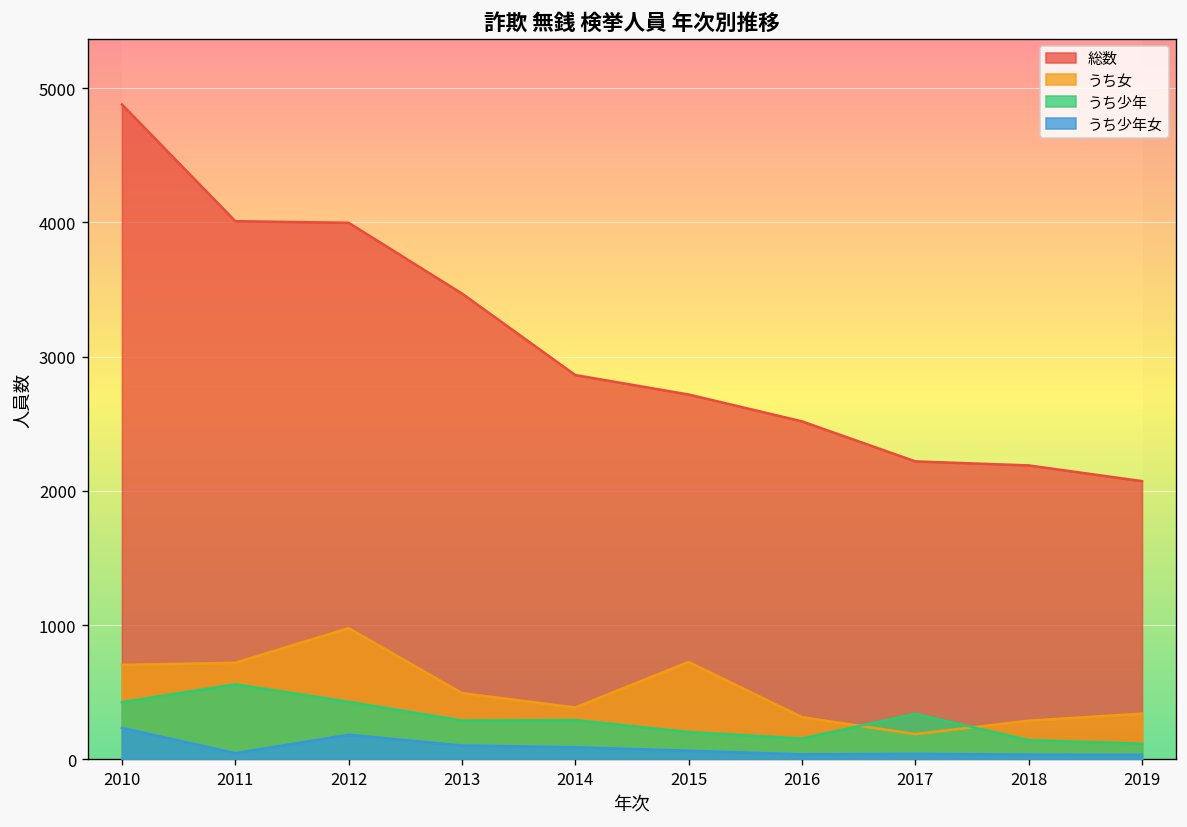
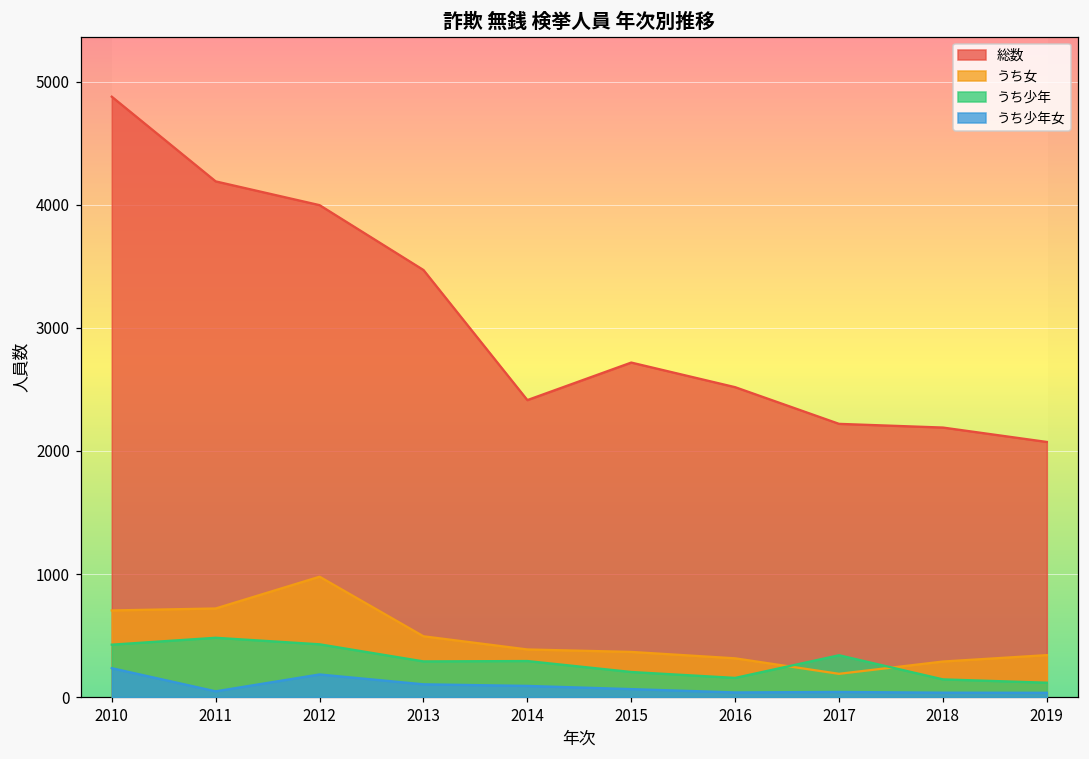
  {
    "総数": {
      "2010": 4880,
-     "2011": 4010,
+     "2011": 4190,
      "2012": 4000,
      "2013": 3470,
-     "2014": 2860,
+     "2014": 2410,
      "2015": 2720,
      "2016": 2520,
      "2017": 2220,
      "2018": 2190,
      "2019": 2070
    },
    "うち女": {
      "2010": 700,
      "2011": 720,
      "2012": 980,
      "2013": 490,
      "2014": 390,
-     "2015": 730,
+     "2015": 370,
      "2016": 320,
      "2017": 190,
      "2018": 290,
      "2019": 340
    },
    "うち少年": {
      "2010": 430,
-     "2011": 560,
+     "2011": 480,
      "2012": 430,
      "2013": 290,
      "2014": 290,
      "2015": 200,
      "2016": 160,
      "2017": 340,
      "2018": 140,
      "2019": 120
    },
    "うち少年女": {
      "2010": 240,
      "2011": 50,
      "2012": 180,
      "2013": 100,
      "2014": 90,
      "2015": 70,
      "2016": 40,
      "2017": 40,
      "2018": 40,
      "2019": 40
    }
  }
